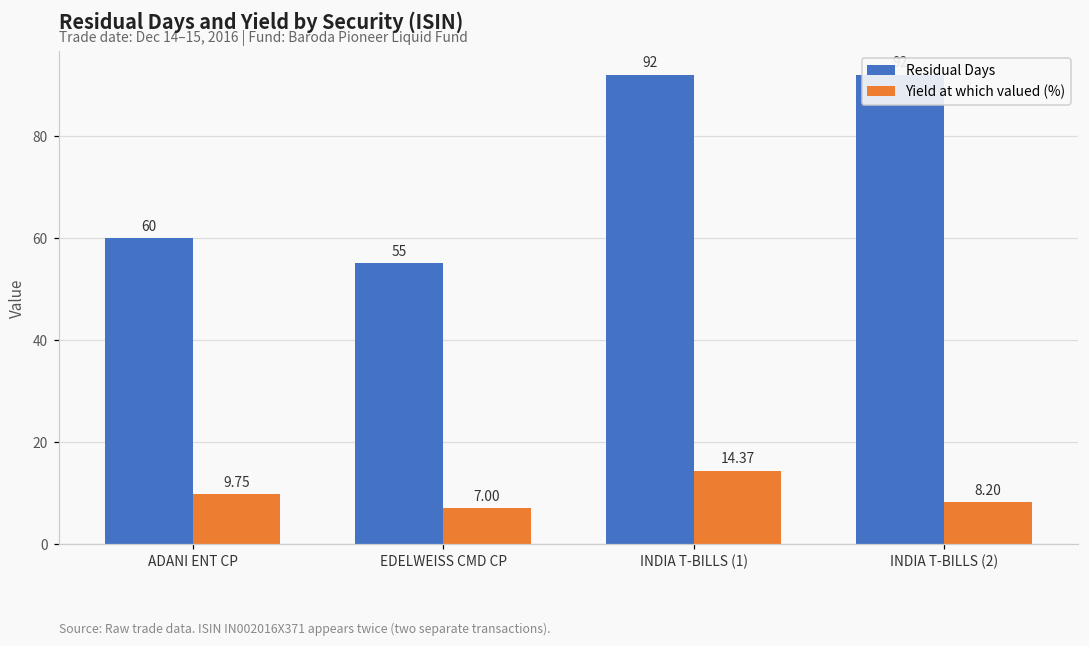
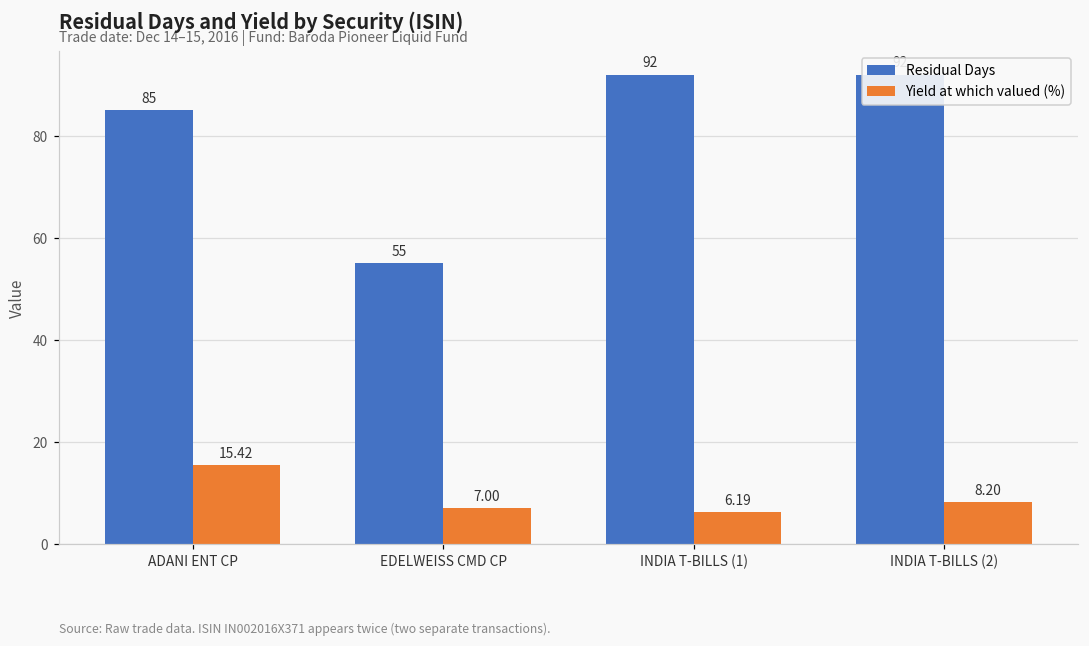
  {
    "Residual Days": {
-     "ADANI ENT CP": 60,
+     "ADANI ENT CP": 85,
      "EDELWEISS CMD CP": 55,
      "INDIA T-BILLS (1)": 92
    },
    "Yield at which valued (%)": {
-     "ADANI ENT CP": 9.75,
+     "ADANI ENT CP": 15.42,
      "EDELWEISS CMD CP": 7.00,
-     "INDIA T-BILLS (1)": 14.37,
+     "INDIA T-BILLS (1)": 6.19,
      "INDIA T-BILLS (2)": 8.20
    }
  }
